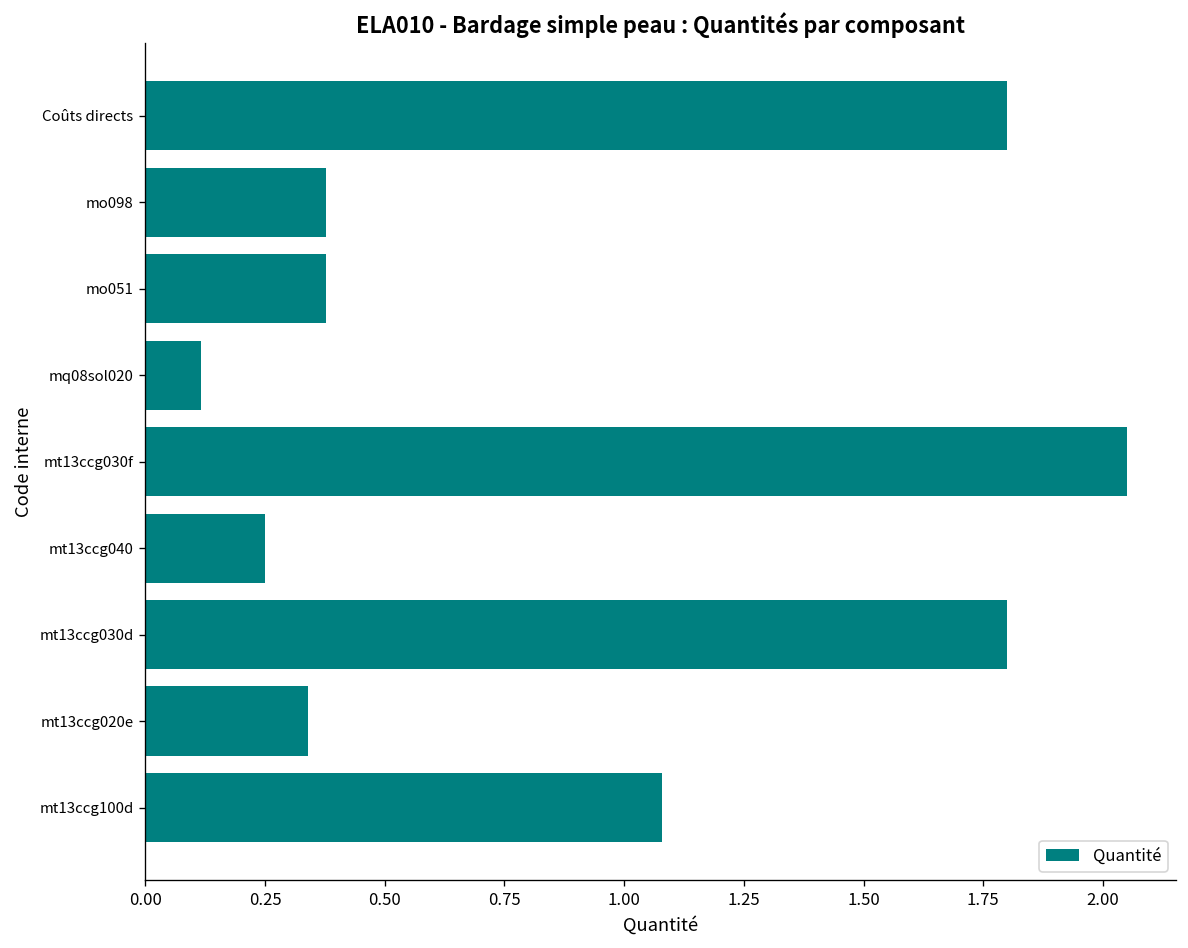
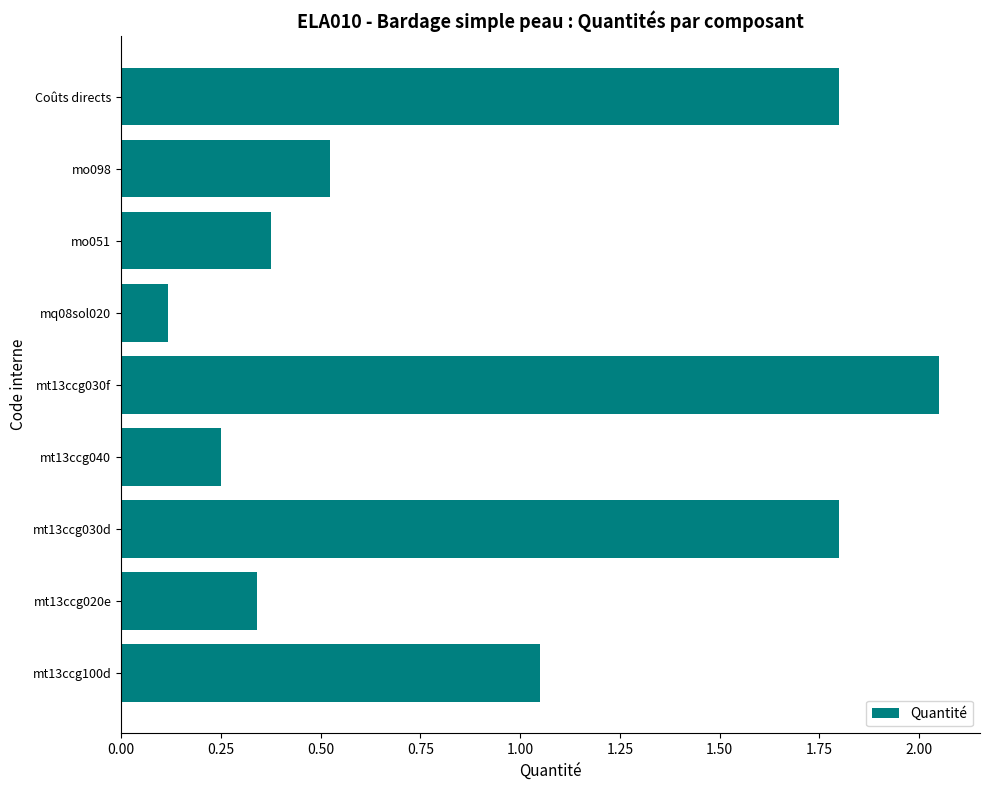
  {
    "Coûts directs": 1.80,
-   "mo098": 0.38,
+   "mo098": 0.52,
    "mo051": 0.38,
    "mq08sol020": 0.12,
    "mt13ccg030f": 2.05,
    "mt13ccg040": 0.25,
    "mt13ccg030d": 1.80,
    "mt13ccg020e": 0.34,
-   "mt13ccg100d": 1.08
+   "mt13ccg100d": 1.05
  }
